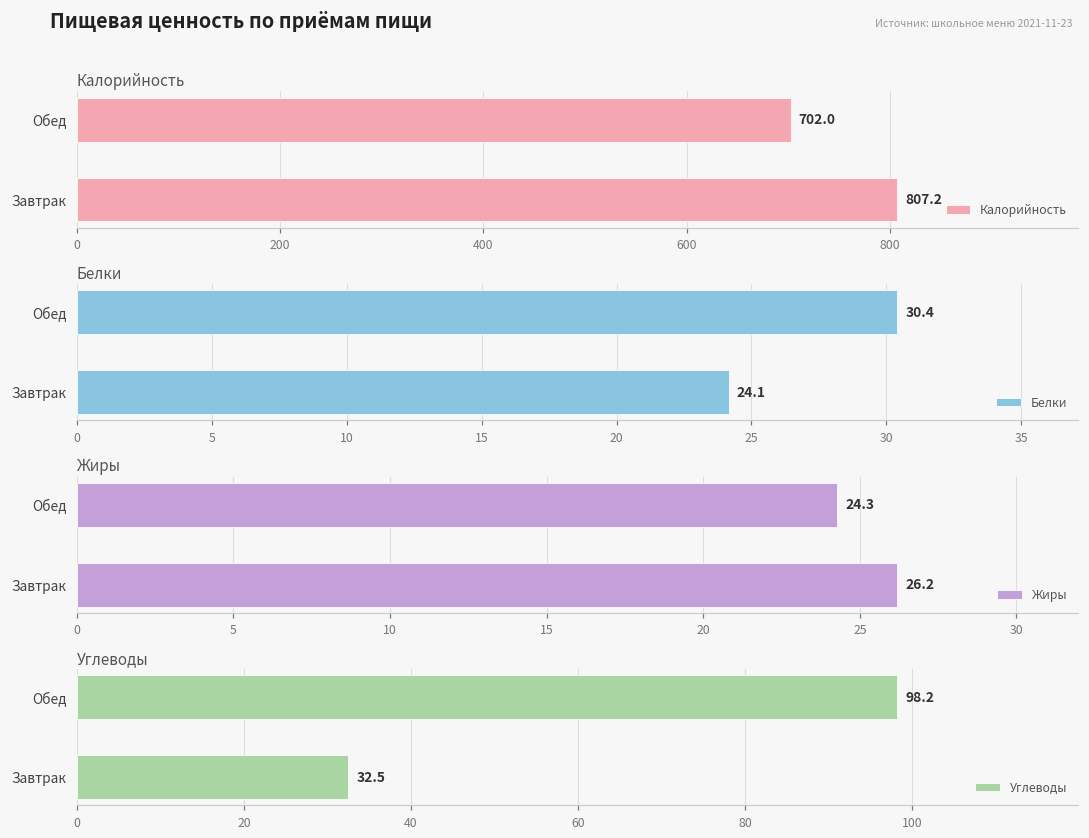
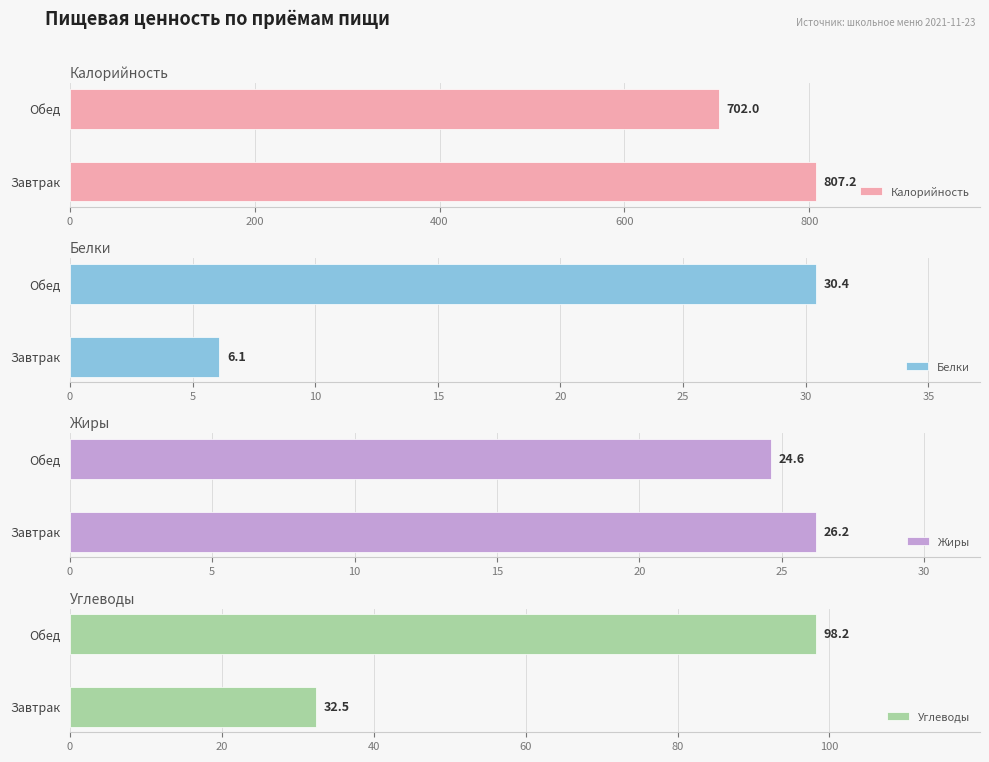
  {
    "Калорийность": {
      "Обед": 702.0,
      "Завтрак": 807.2
    },
    "Белки": {
      "Обед": 30.4,
-     "Завтрак": 24.1
+     "Завтрак": 6.1
    },
    "Жиры": {
-     "Обед": 24.3,
+     "Обед": 24.6,
      "Завтрак": 26.2
    },
    "Углеводы": {
      "Обед": 98.2,
      "Завтрак": 32.5
    }
  }
